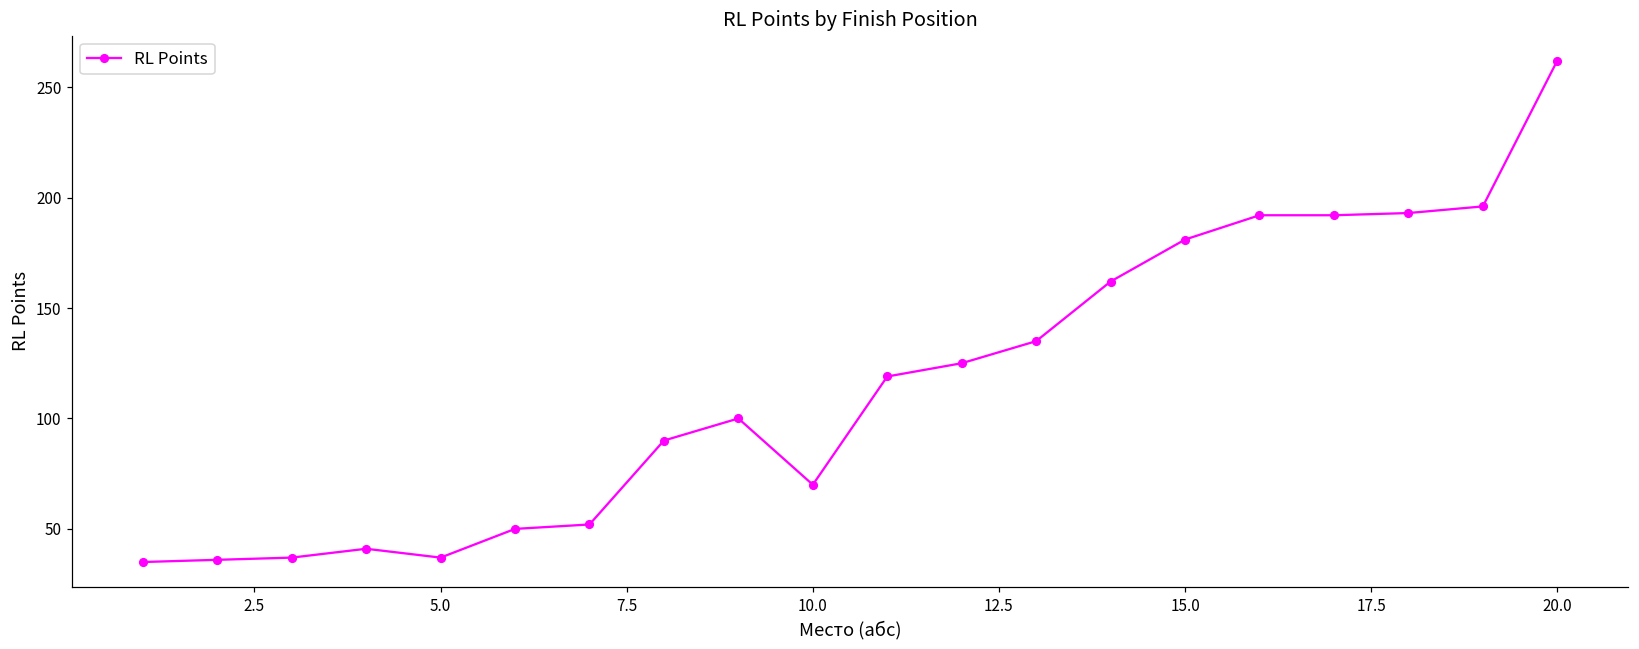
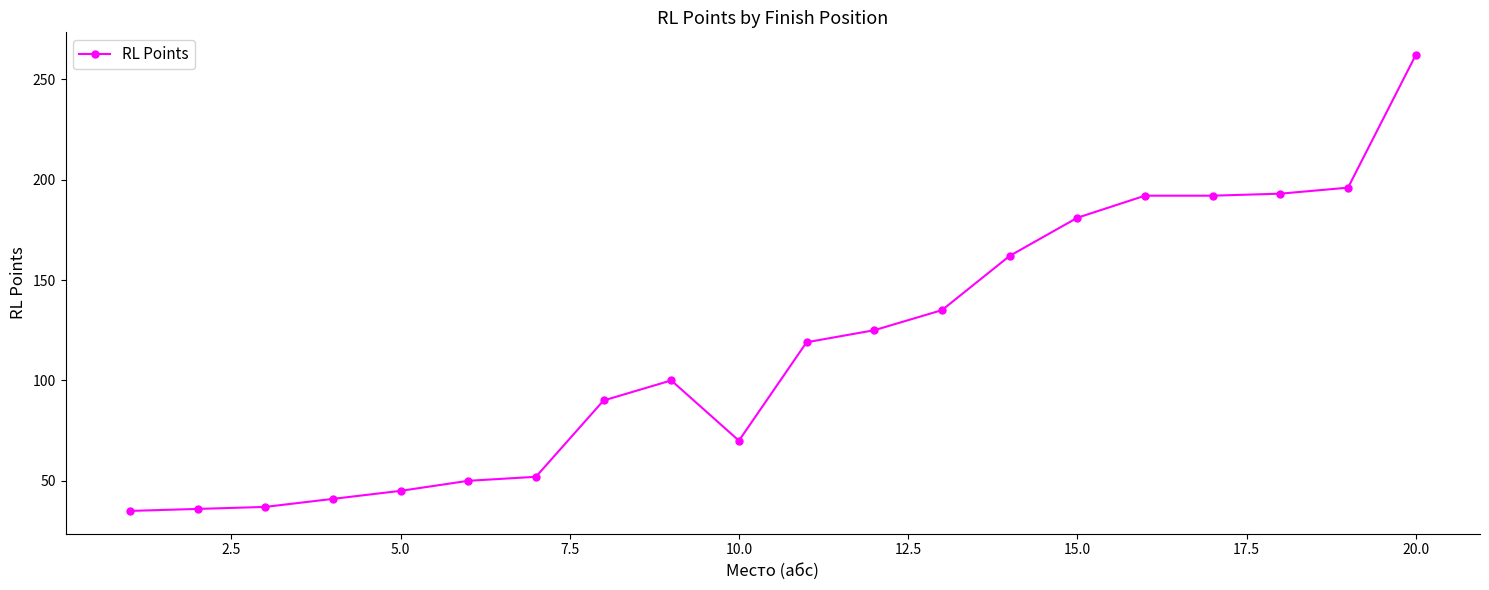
  {
-   "5.0": 37,
+   "5.0": 45,
    "10.0": 70,
    "15.0": 181,
    "20.0": 262
  }
